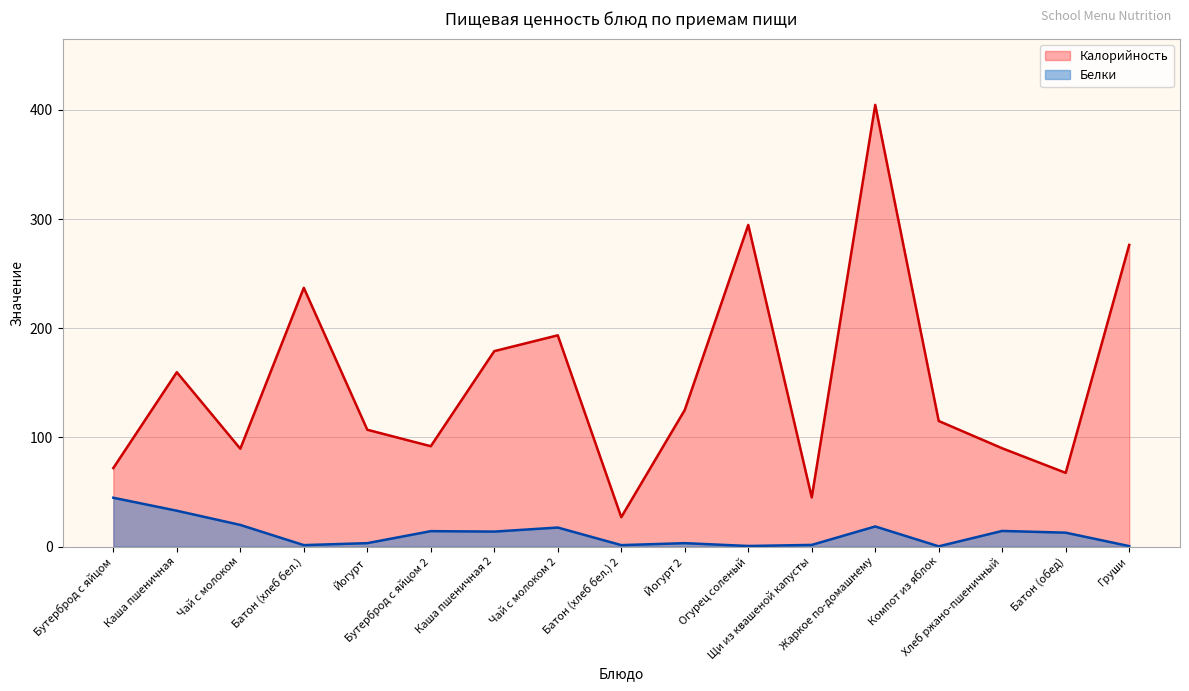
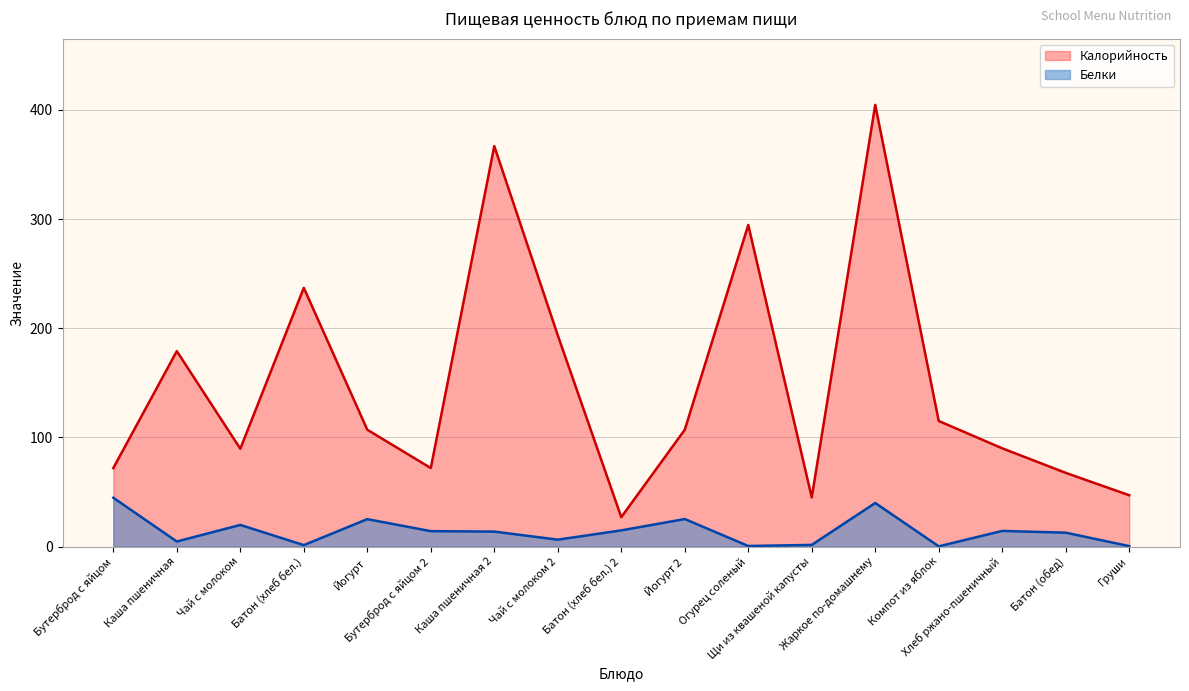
  {
    "Калорийность": {
      "Бутерброд с яйцом": 72,
-     "Каша пшеничная": 160,
+     "Каша пшеничная": 179,
      "Чай с молоком": 90,
      "Батон (хлеб бел.)": 237,
      "Йогурт": 107,
-     "Бутерброд с яйцом 2": 92,
-     "Каша пшеничная 2": 179,
+     "Бутерброд с яйцом 2": 72,
+     "Каша пшеничная 2": 367,
      "Чай с молоком 2": 194,
      "Батон (хлеб бел.) 2": 27,
-     "Йогурт 2": 125,
+     "Йогурт 2": 107,
      "Огурец соленый": 295,
      "Щи из квашеной капусты": 45,
      "Жаркое по-домашнему": 405,
      "Компот из яблок": 115,
      "Хлеб ржано-пшеничный": 90,
      "Батон (обед)": 68,
-     "Груши": 276
+     "Груши": 47
    },
    "Белки": {
      "Бутерброд с яйцом": 45,
-     "Каша пшеничная": 33,
+     "Каша пшеничная": 5,
      "Чай с молоком": 20,
      "Батон (хлеб бел.)": 1,
-     "Йогурт": 3,
+     "Йогурт": 25,
      "Бутерброд с яйцом 2": 14,
      "Каша пшеничная 2": 14,
-     "Чай с молоком 2": 17,
-     "Батон (хлеб бел.) 2": 1,
-     "Йогурт 2": 3,
+     "Чай с молоком 2": 6,
+     "Батон (хлеб бел.) 2": 15,
+     "Йогурт 2": 25,
      "Огурец соленый": 1,
      "Щи из квашеной капусты": 2,
-     "Жаркое по-домашнему": 18,
+     "Жаркое по-домашнему": 40,
      "Компот из яблок": 0,
      "Хлеб ржано-пшеничный": 14,
      "Батон (обед)": 13,
      "Груши": 0
    }
  }
